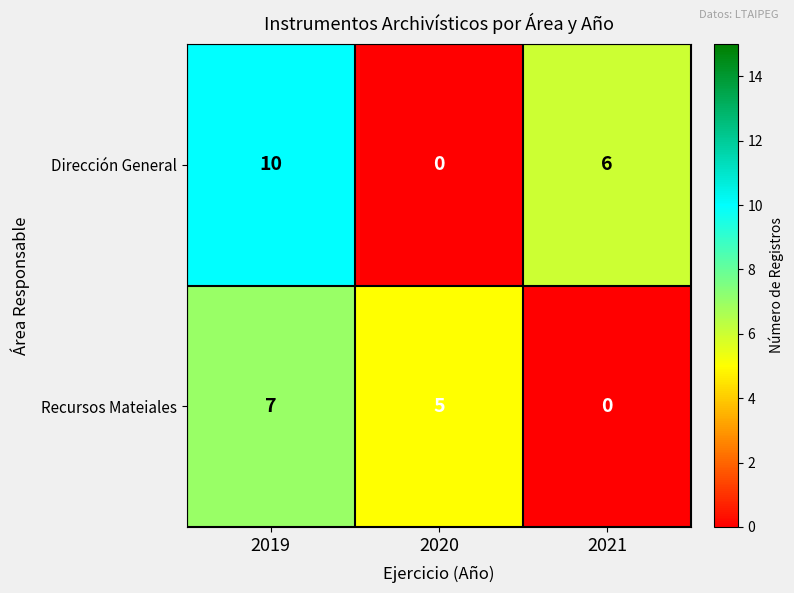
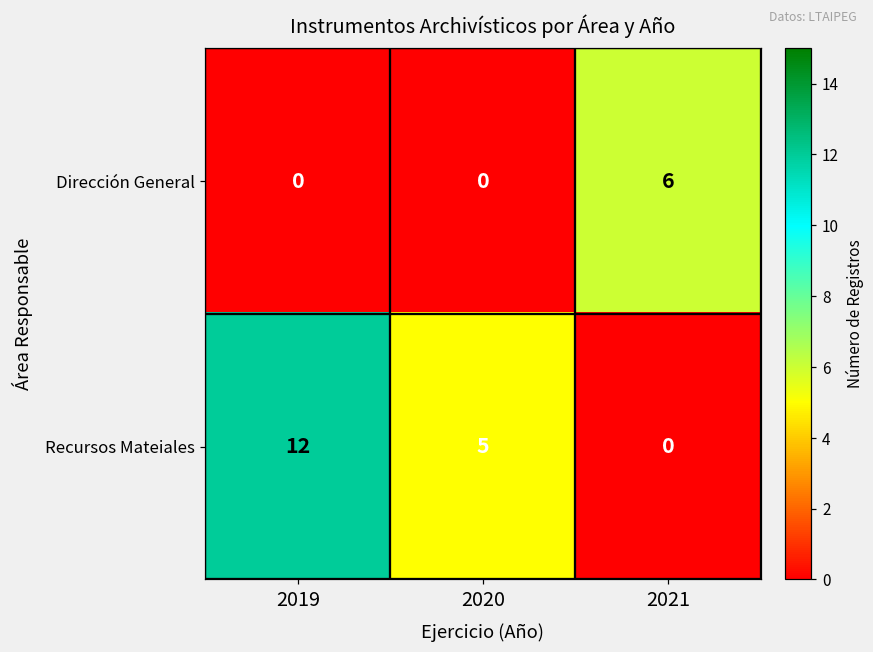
  {
    "Dirección General": {
-     "2019": 10,
+     "2019": 0,
      "2020": 0,
      "2021": 6
    },
    "Recursos Mateiales": {
-     "2019": 7,
+     "2019": 12,
      "2020": 5,
      "2021": 0
    }
  }
